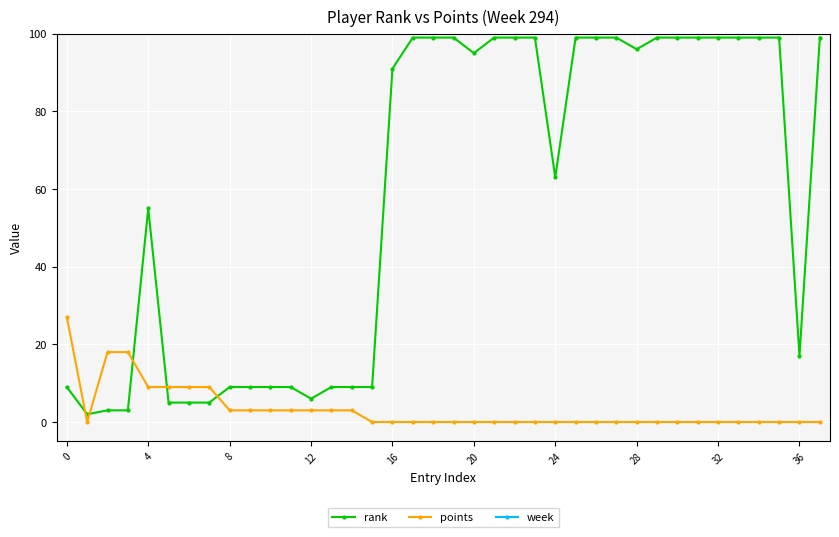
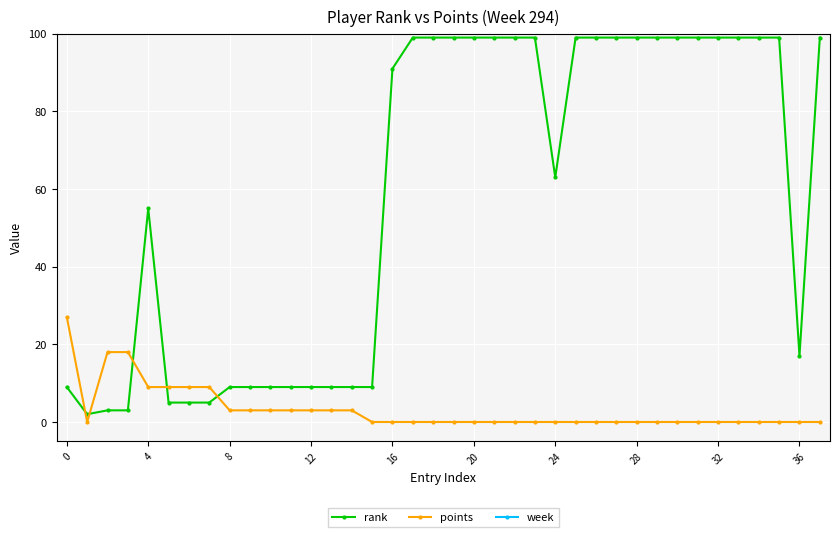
  {
    "rank": {
      "0": 9,
      "4": 55,
      "8": 9,
-     "12": 6,
+     "12": 9,
      "16": 91,
-     "20": 95,
+     "20": 99,
      "24": 63,
-     "28": 96,
+     "28": 99,
      "32": 99,
      "36": 17
    },
    "points": {
      "0": 27,
      "4": 9,
      "8": 3,
      "12": 3,
      "16": 0,
      "20": 0,
      "24": 0,
      "28": 0,
      "32": 0,
      "36": 0
    }
  }
